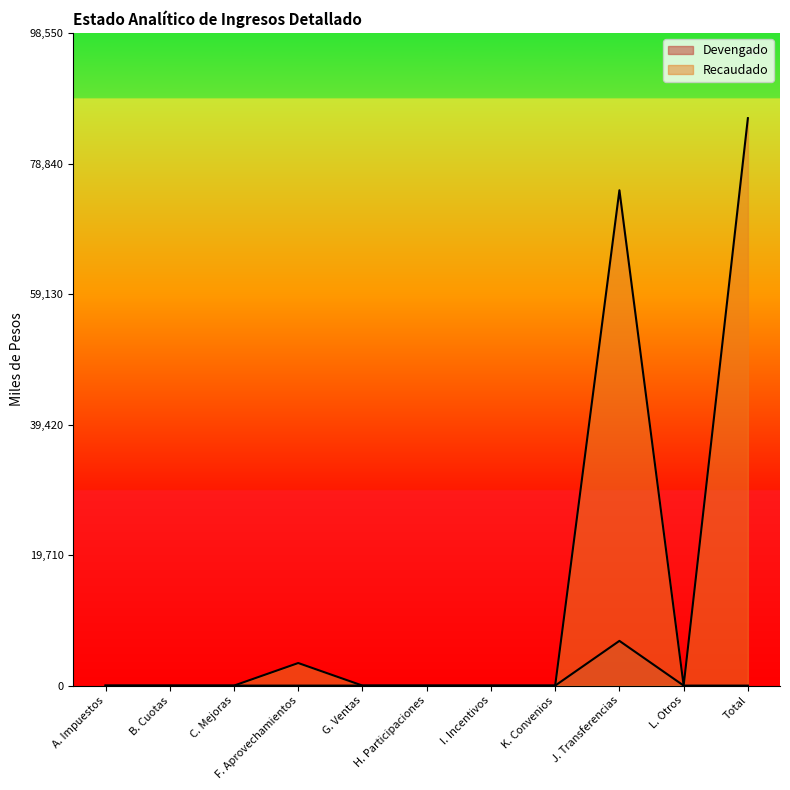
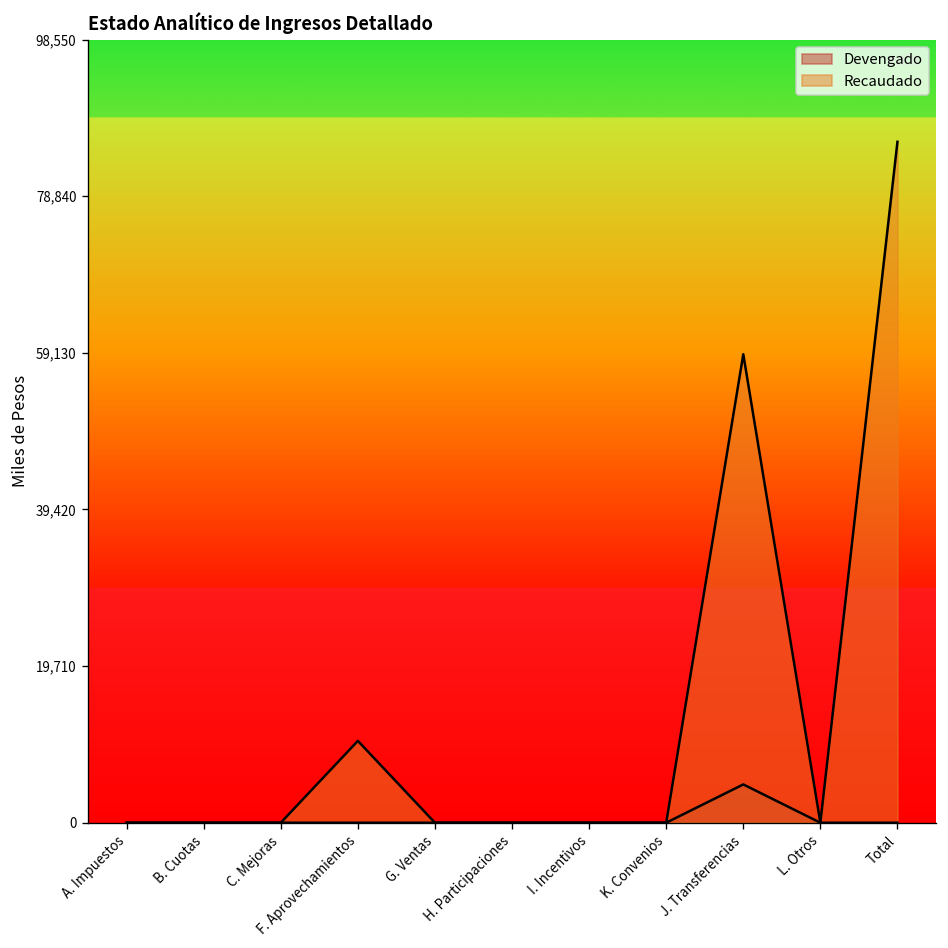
  {
    "Devengado": {
      "F. Aprovechamientos": "0",
-     "J. Transferencias": "7,000",
+     "J. Transferencias": "5,000",
      "Total": "0"
    },
    "Recaudado": {
-     "F. Aprovechamientos": "3,000",
-     "J. Transferencias": "75,000",
+     "F. Aprovechamientos": "10,000",
+     "J. Transferencias": "59,000",
      "Total": "86,000"
    }
  }
